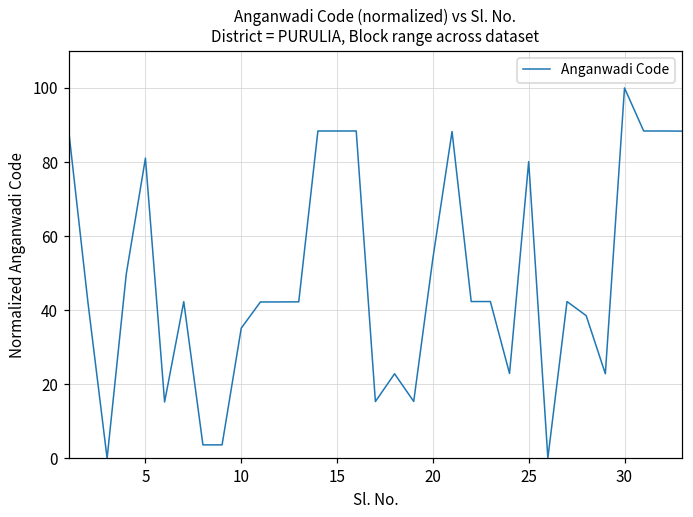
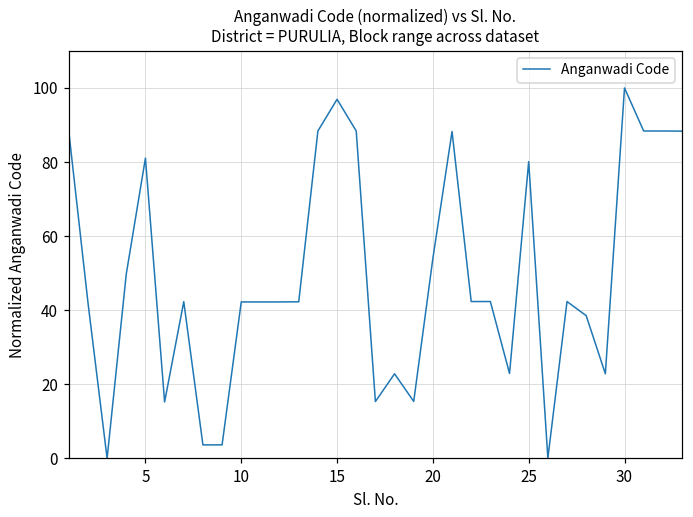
  {
    "5": 81,
-   "10": 35,
-   "15": 88,
+   "10": 42,
+   "15": 97,
    "20": 54,
    "25": 80,
    "30": 100
  }
